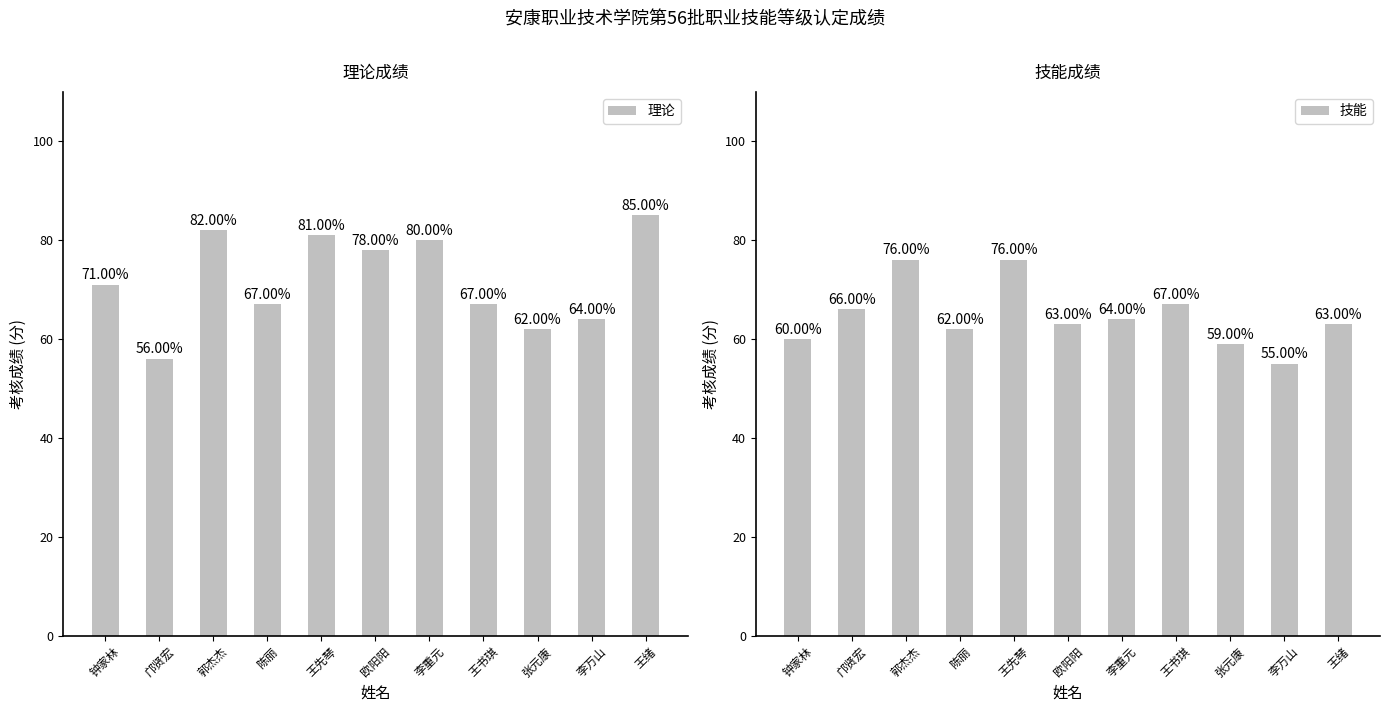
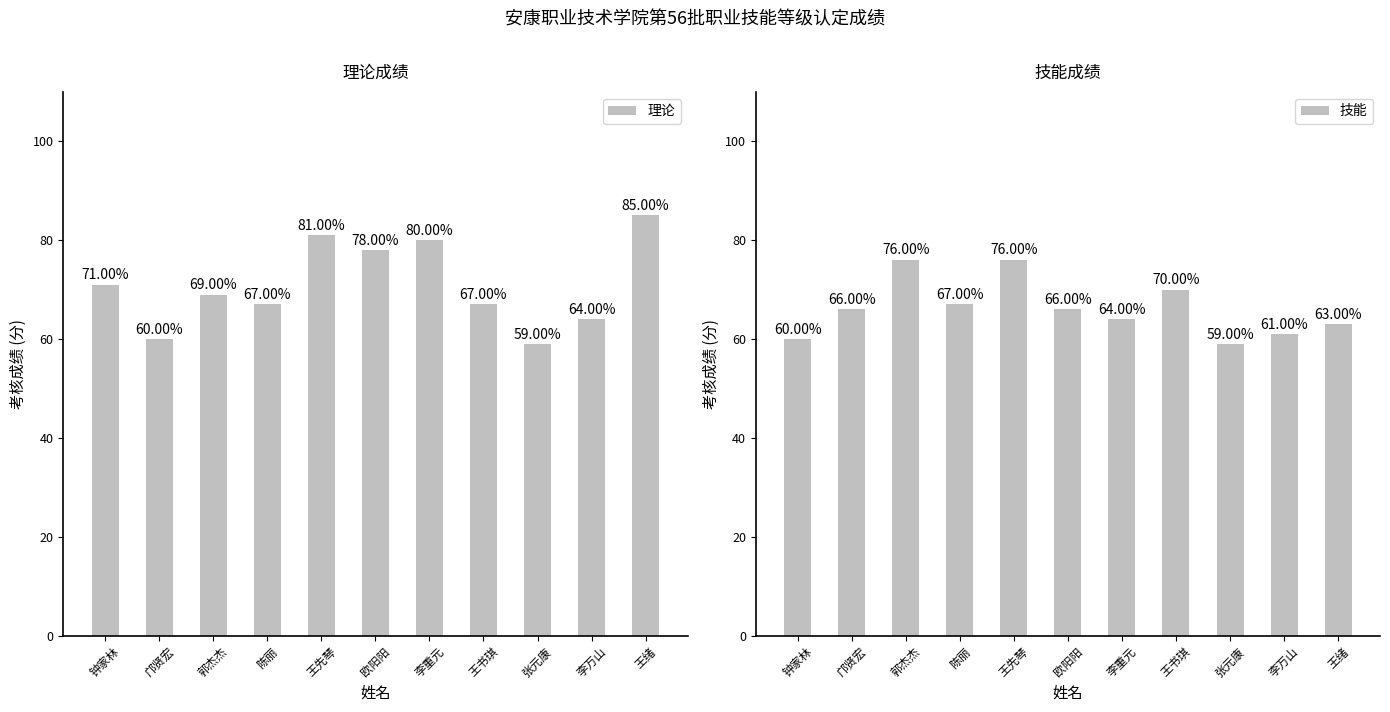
  {
    "理论成绩": {
      "钟家林": "71.00%",
-     "邝贤宏": "56.00%",
-     "郭杰杰": "82.00%",
+     "邝贤宏": "60.00%",
+     "郭杰杰": "69.00%",
      "陈丽": "67.00%",
      "王先琴": "81.00%",
      "欧阳阳": "78.00%",
      "李重元": "80.00%",
      "王书琪": "67.00%",
-     "张元康": "62.00%",
+     "张元康": "59.00%",
      "李万山": "64.00%",
      "王绪": "85.00%"
    },
    "技能成绩": {
      "钟家林": "60.00%",
      "邝贤宏": "66.00%",
      "郭杰杰": "76.00%",
-     "陈丽": "62.00%",
+     "陈丽": "67.00%",
      "王先琴": "76.00%",
-     "欧阳阳": "63.00%",
+     "欧阳阳": "66.00%",
      "李重元": "64.00%",
-     "王书琪": "67.00%",
+     "王书琪": "70.00%",
      "张元康": "59.00%",
-     "李万山": "55.00%",
+     "李万山": "61.00%",
      "王绪": "63.00%"
    }
  }
